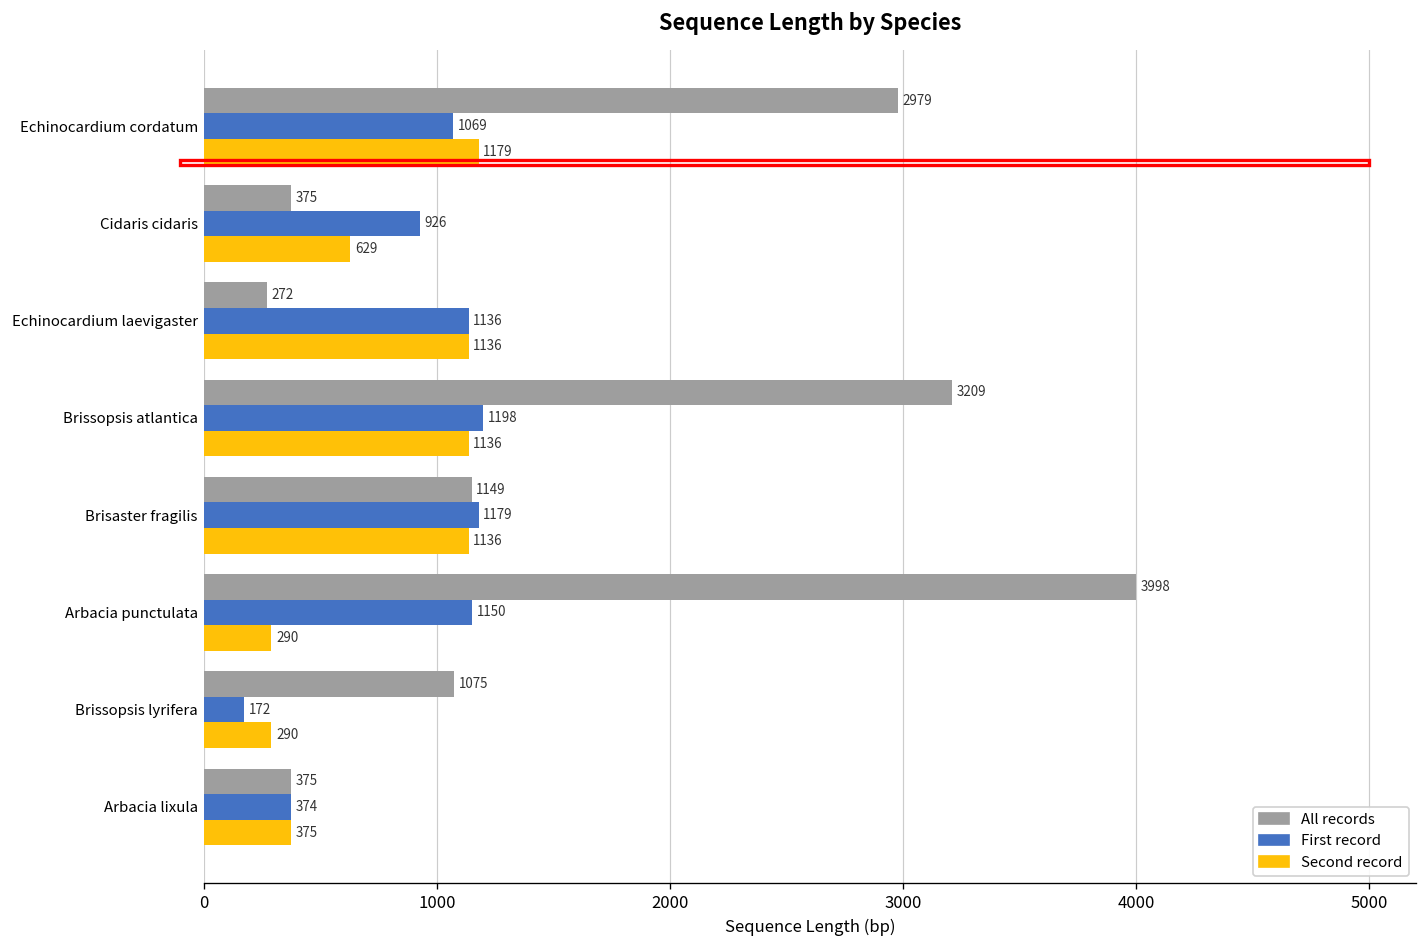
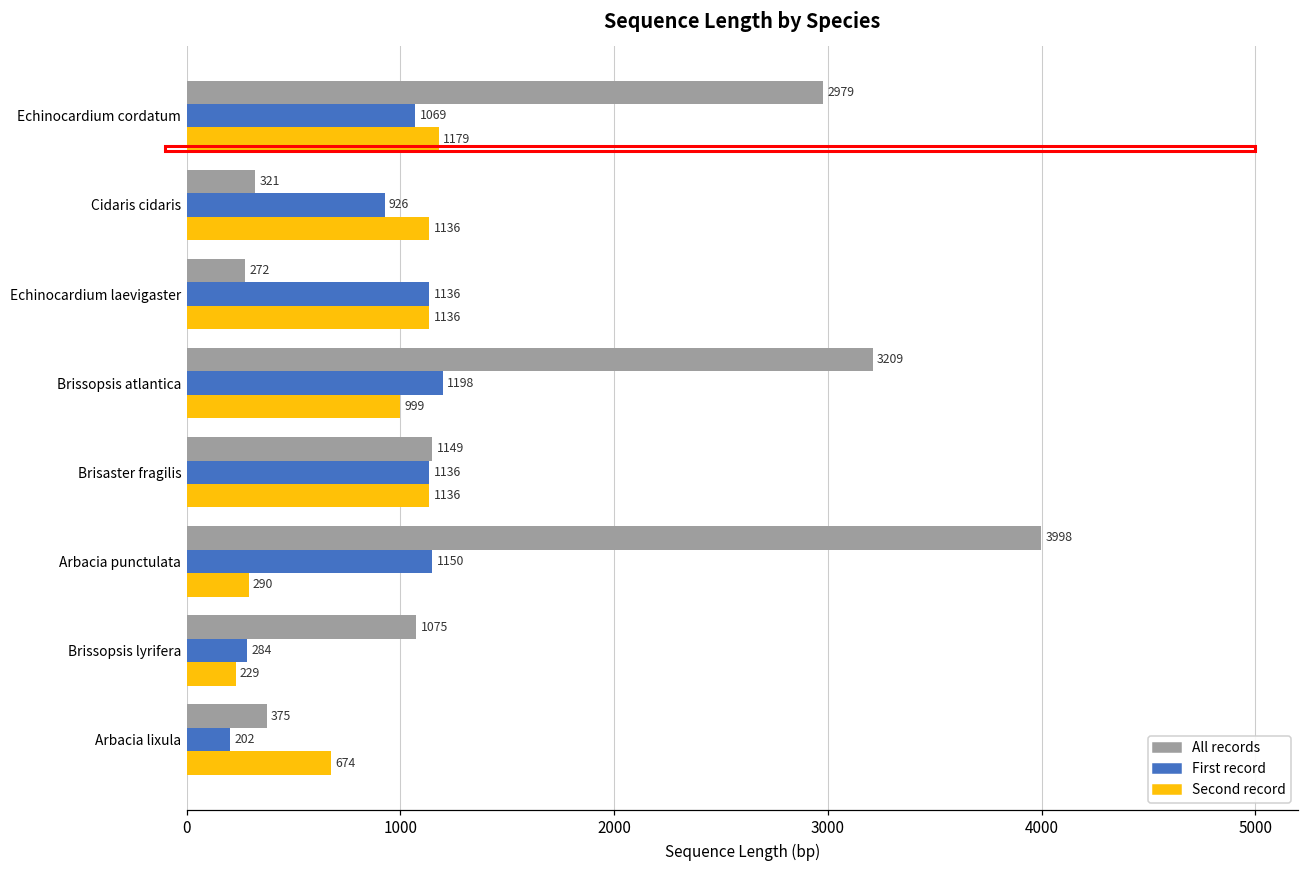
  {
    "All records": {
      "Echinocardium cordatum": 2979,
-     "Cidaris cidaris": 375,
+     "Cidaris cidaris": 321,
      "Echinocardium laevigaster": 272,
      "Brissopsis atlantica": 3209,
      "Brisaster fragilis": 1149,
      "Arbacia punctulata": 3998,
      "Brissopsis lyrifera": 1075,
      "Arbacia lixula": 375
    },
    "First record": {
      "Echinocardium cordatum": 1069,
      "Cidaris cidaris": 926,
      "Echinocardium laevigaster": 1136,
      "Brissopsis atlantica": 1198,
-     "Brisaster fragilis": 1179,
+     "Brisaster fragilis": 1136,
      "Arbacia punctulata": 1150,
-     "Brissopsis lyrifera": 172,
-     "Arbacia lixula": 374
+     "Brissopsis lyrifera": 284,
+     "Arbacia lixula": 202
    },
    "Second record": {
      "Echinocardium cordatum": 1179,
-     "Cidaris cidaris": 629,
+     "Cidaris cidaris": 1136,
      "Echinocardium laevigaster": 1136,
-     "Brissopsis atlantica": 1136,
+     "Brissopsis atlantica": 999,
      "Brisaster fragilis": 1136,
      "Arbacia punctulata": 290,
-     "Brissopsis lyrifera": 290,
-     "Arbacia lixula": 375
+     "Brissopsis lyrifera": 229,
+     "Arbacia lixula": 674
    }
  }
